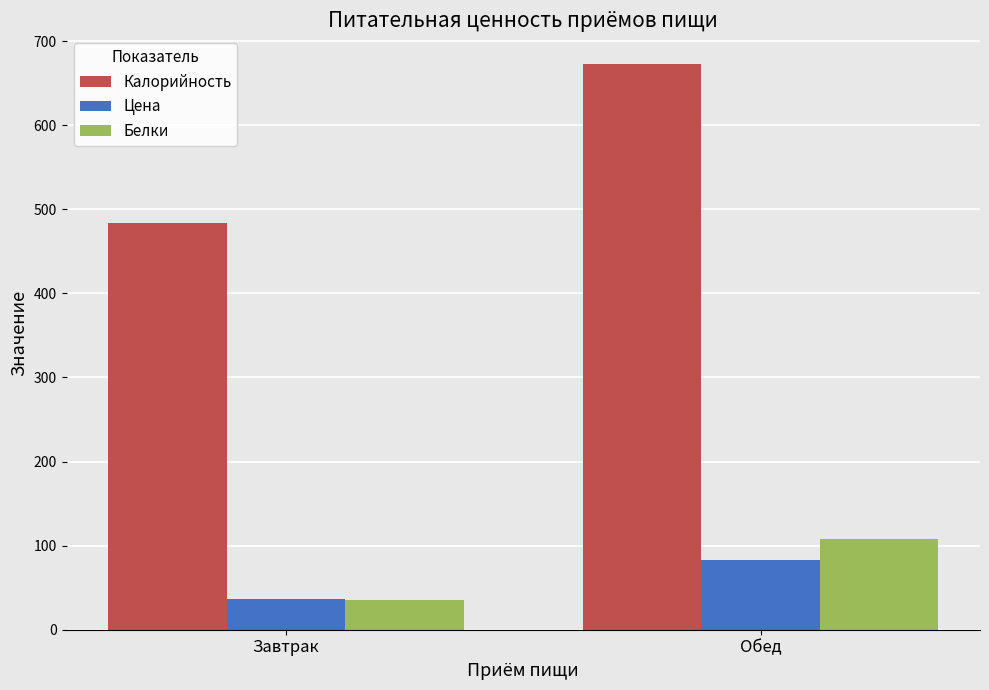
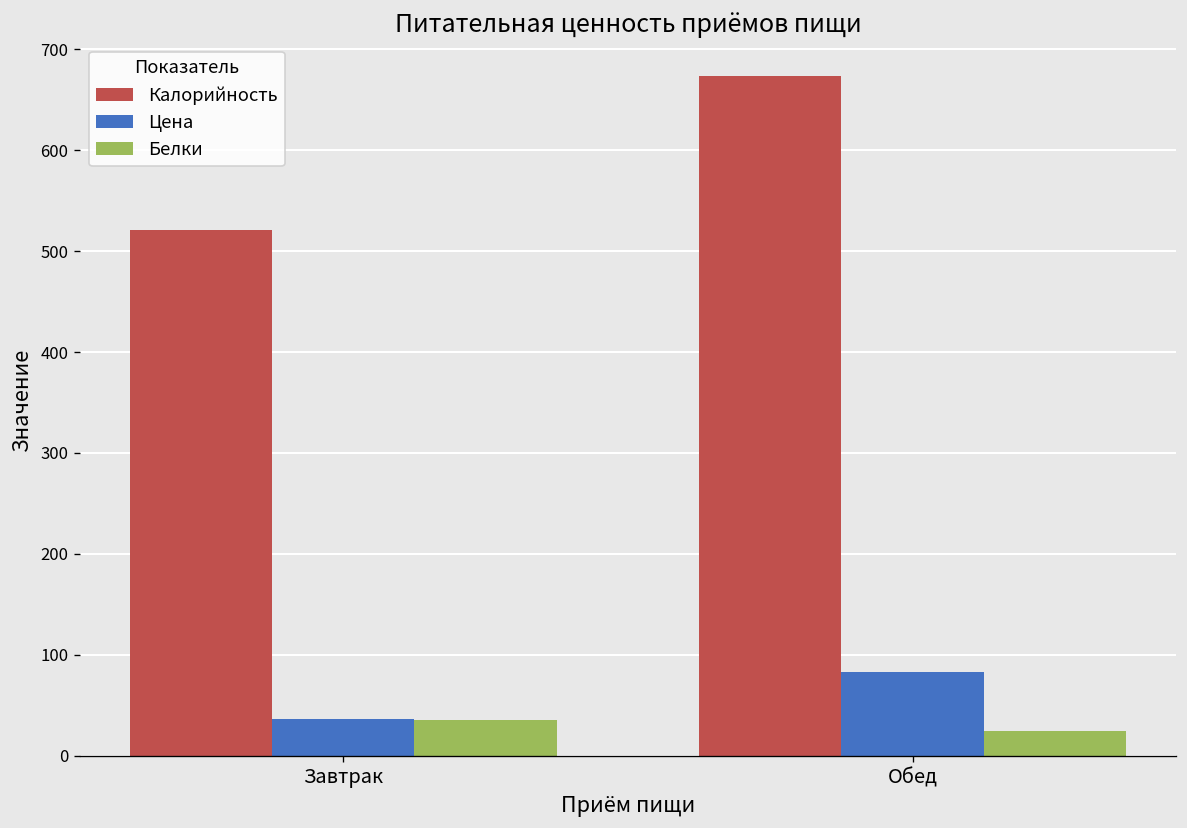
  {
    "Калорийность": {
-     "Завтрак": 480,
+     "Завтрак": 520,
      "Обед": 670
    },
    "Цена": {
      "Завтрак": 40,
      "Обед": 80
    },
    "Белки": {
      "Завтрак": 40,
-     "Обед": 110
+     "Обед": 20
    }
  }
